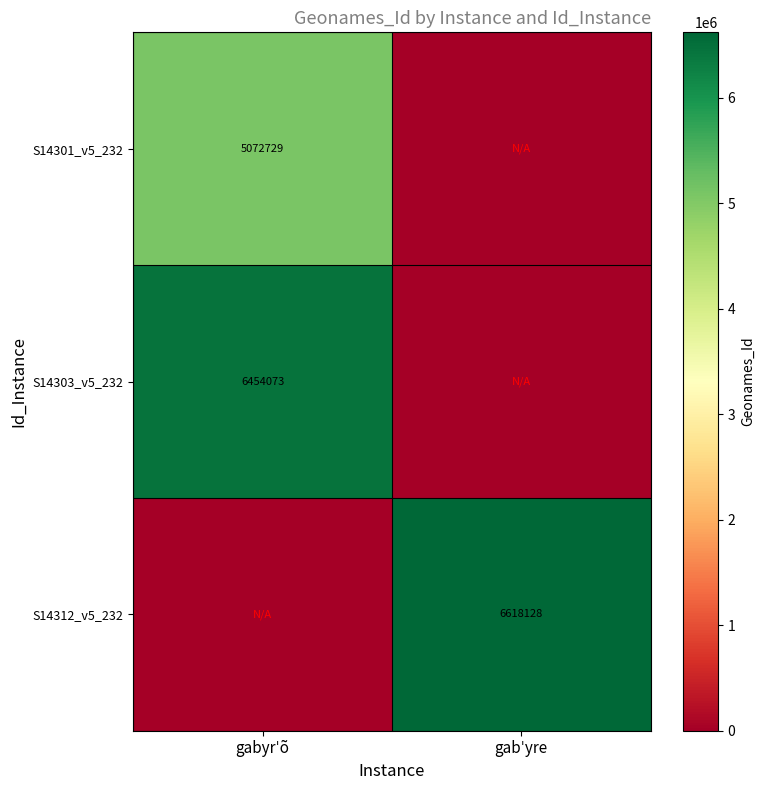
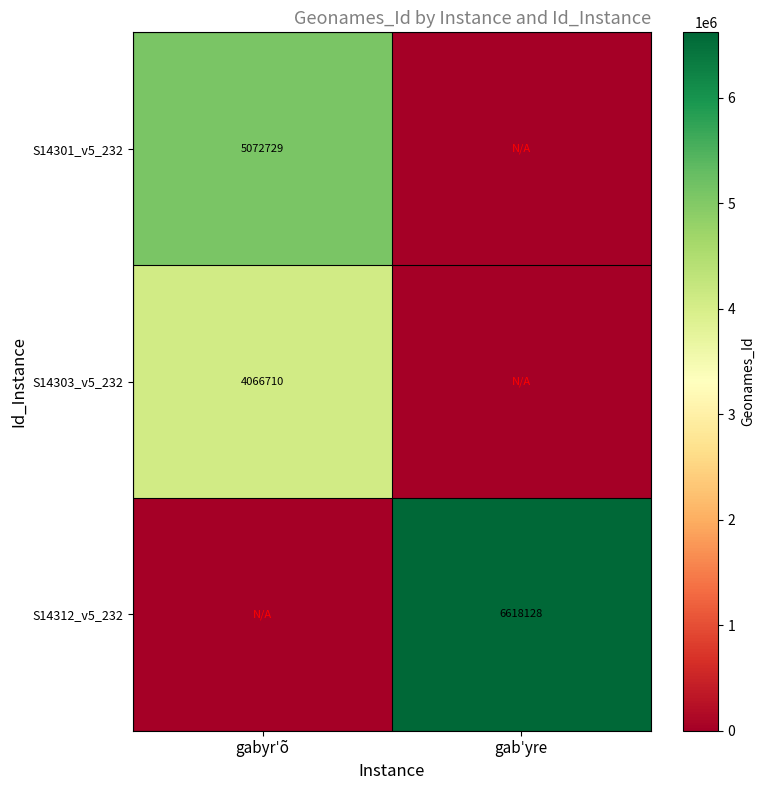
  {
    "S14301_v5_232": {
      "gabyrˈõ": 5072729
    },
    "S14303_v5_232": {
-     "gabyrˈõ": 6454073
+     "gabyrˈõ": 4066710
    },
    "S14312_v5_232": {
      "gabˈyre": 6618128
    }
  }
